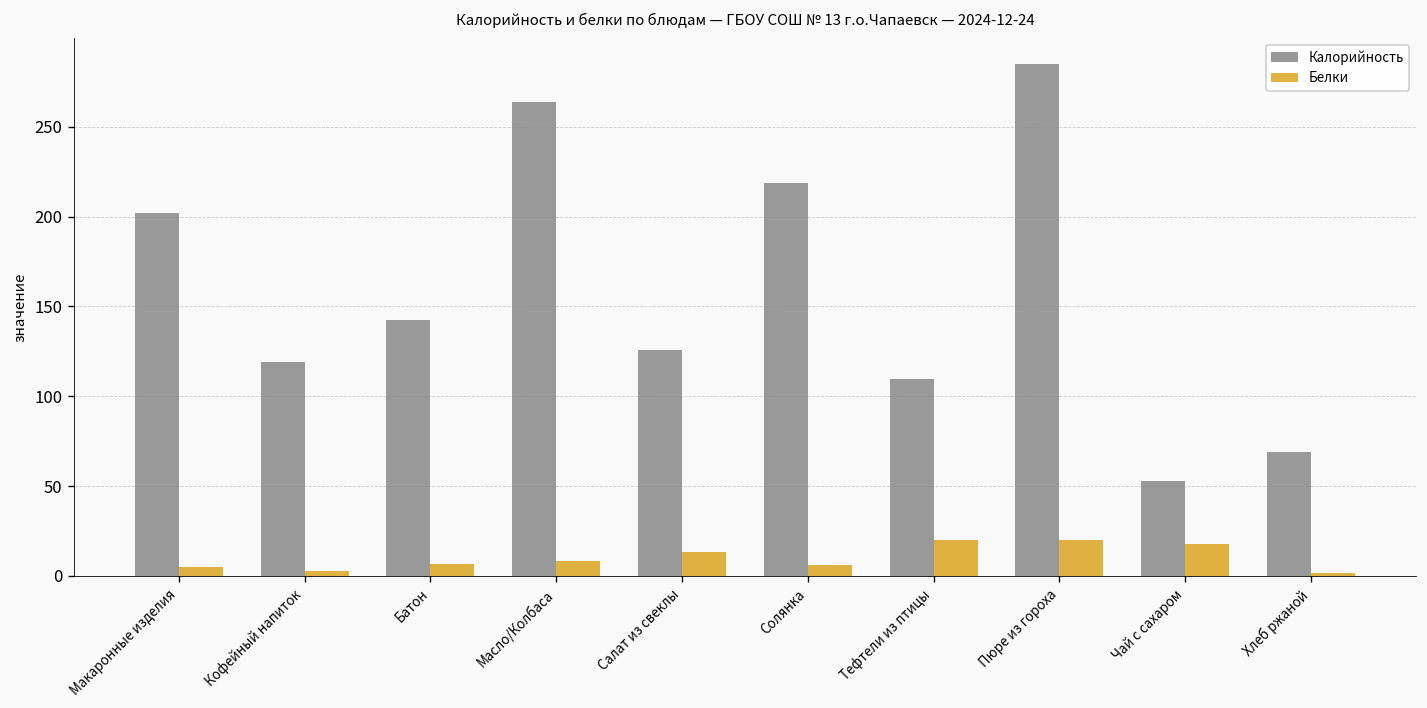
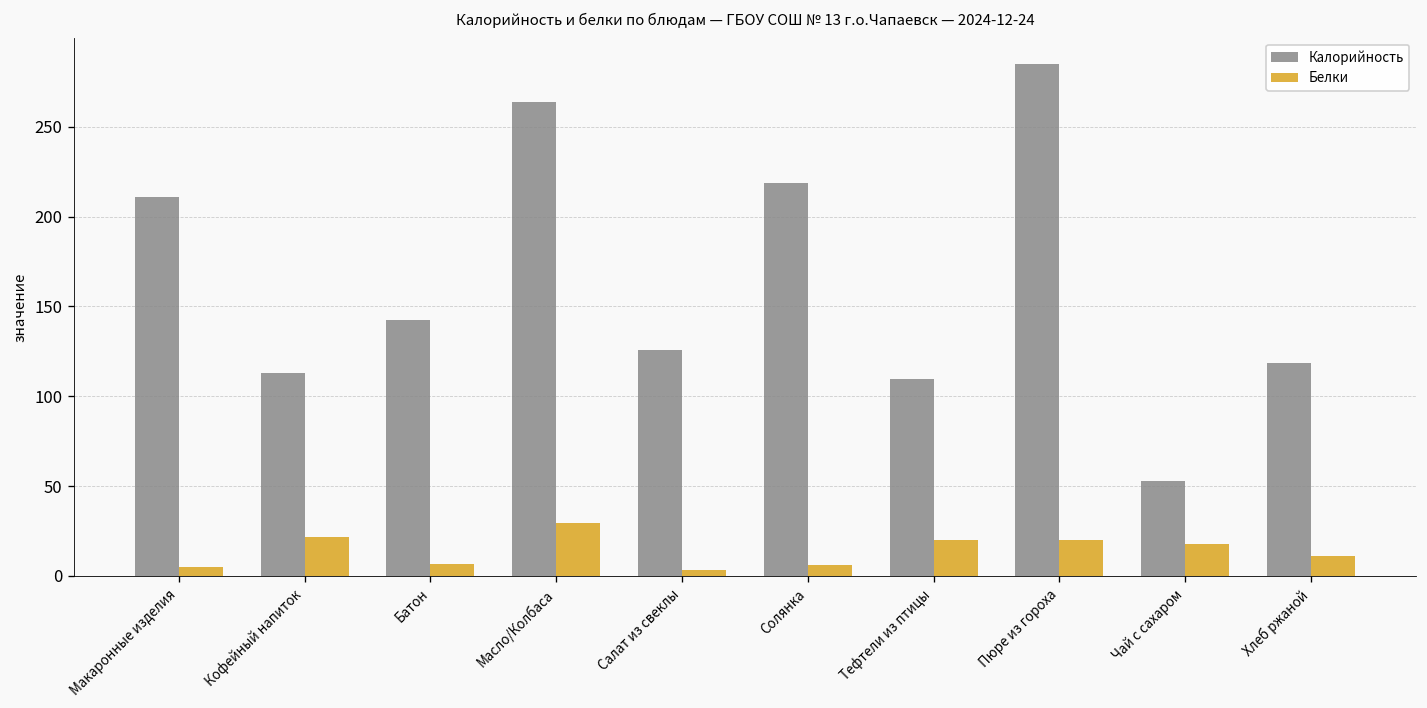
  {
    "Калорийность": {
-     "Макаронные изделия": 202,
-     "Кофейный напиток": 119,
+     "Макаронные изделия": 211,
+     "Кофейный напиток": 113,
      "Батон": 142,
      "Масло/Колбаса": 264,
      "Салат из свеклы": 126,
      "Солянка": 218,
      "Тефтели из птицы": 110,
      "Пюре из гороха": 285,
      "Чай с сахаром": 53,
-     "Хлеб ржаной": 69
+     "Хлеб ржаной": 118
    },
    "Белки": {
      "Макаронные изделия": 5,
-     "Кофейный напиток": 3,
+     "Кофейный напиток": 22,
      "Батон": 6,
-     "Масло/Колбаса": 8,
-     "Салат из свеклы": 13,
+     "Масло/Колбаса": 29,
+     "Салат из свеклы": 3,
      "Солянка": 6,
      "Тефтели из птицы": 20,
      "Пюре из гороха": 20,
      "Чай с сахаром": 17,
-     "Хлеб ржаной": 2
+     "Хлеб ржаной": 11
    }
  }
